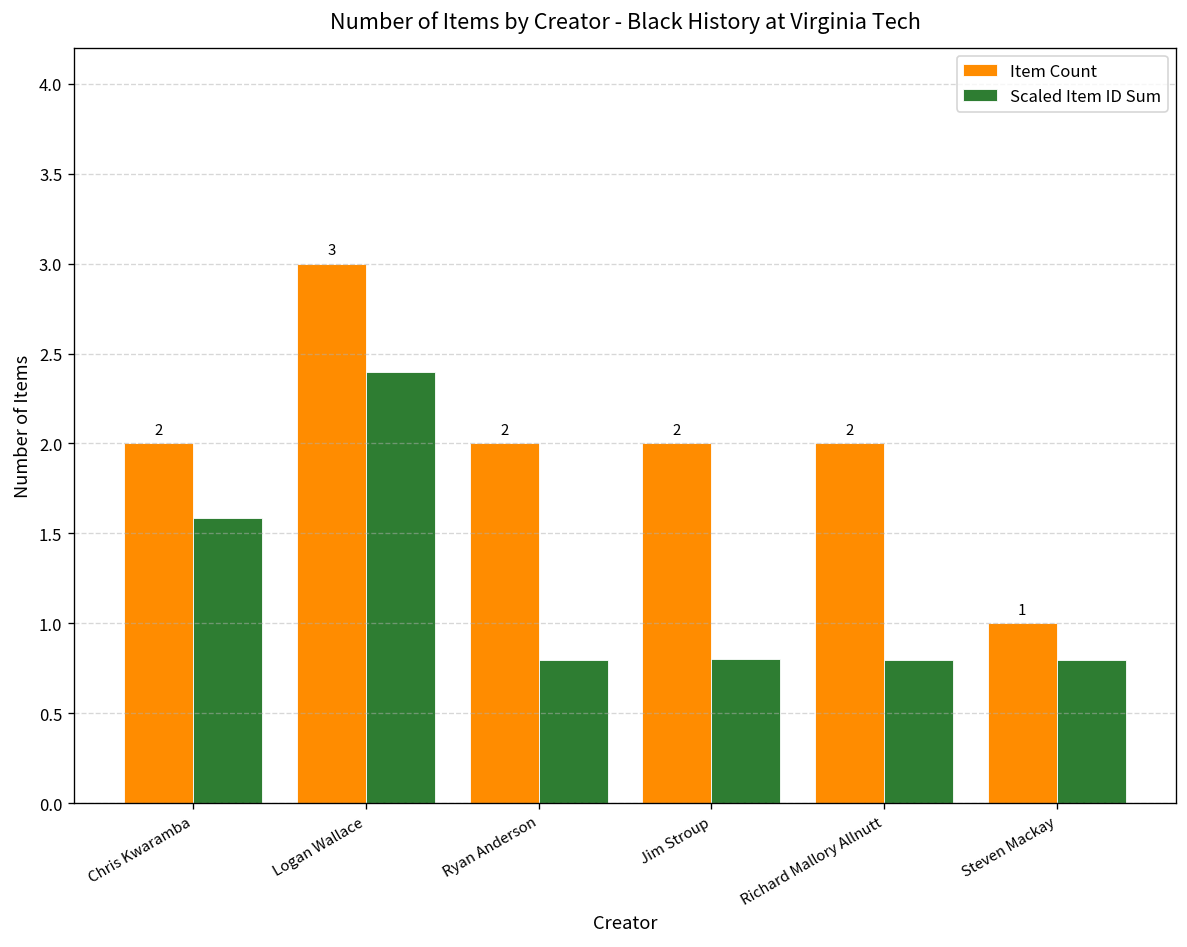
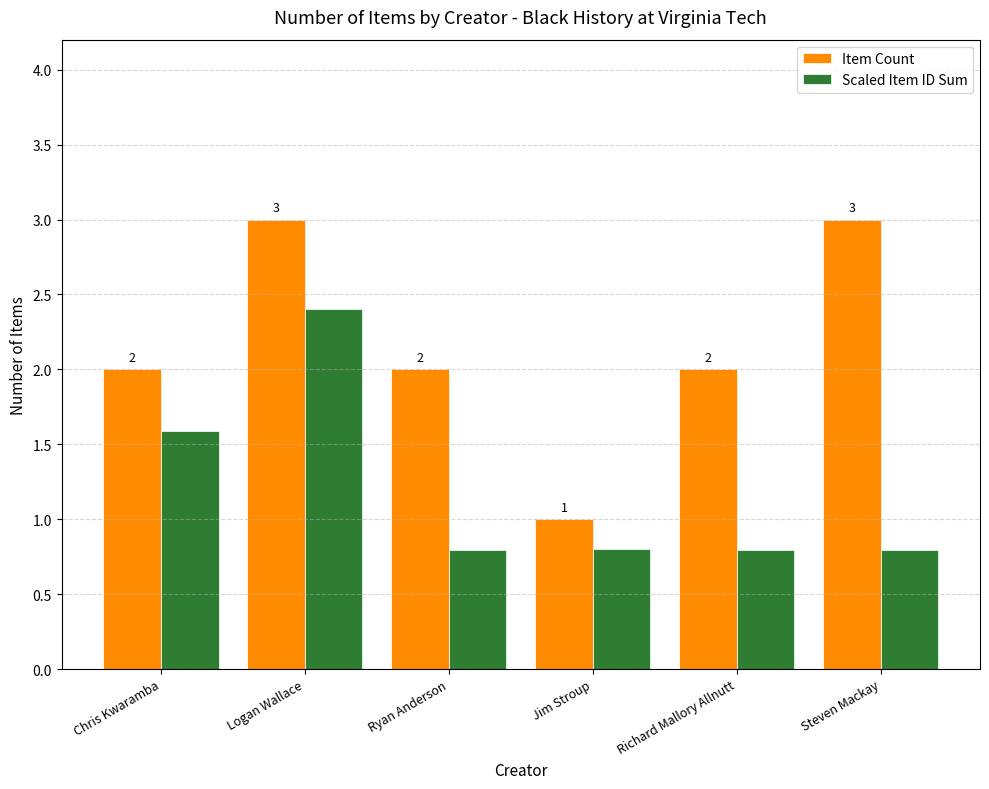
  {
    "Item Count": {
      "Chris Kwaramba": 2,
      "Logan Wallace": 3,
      "Ryan Anderson": 2,
-     "Jim Stroup": 2,
+     "Jim Stroup": 1,
      "Richard Mallory Allnutt": 2,
-     "Steven Mackay": 1
+     "Steven Mackay": 3
    },
    "Scaled Item ID Sum": {
      "Chris Kwaramba": 1.59,
      "Logan Wallace": 2.40,
      "Ryan Anderson": 0.79,
      "Jim Stroup": 0.80,
      "Richard Mallory Allnutt": 0.79,
      "Steven Mackay": 0.79
    }
  }
